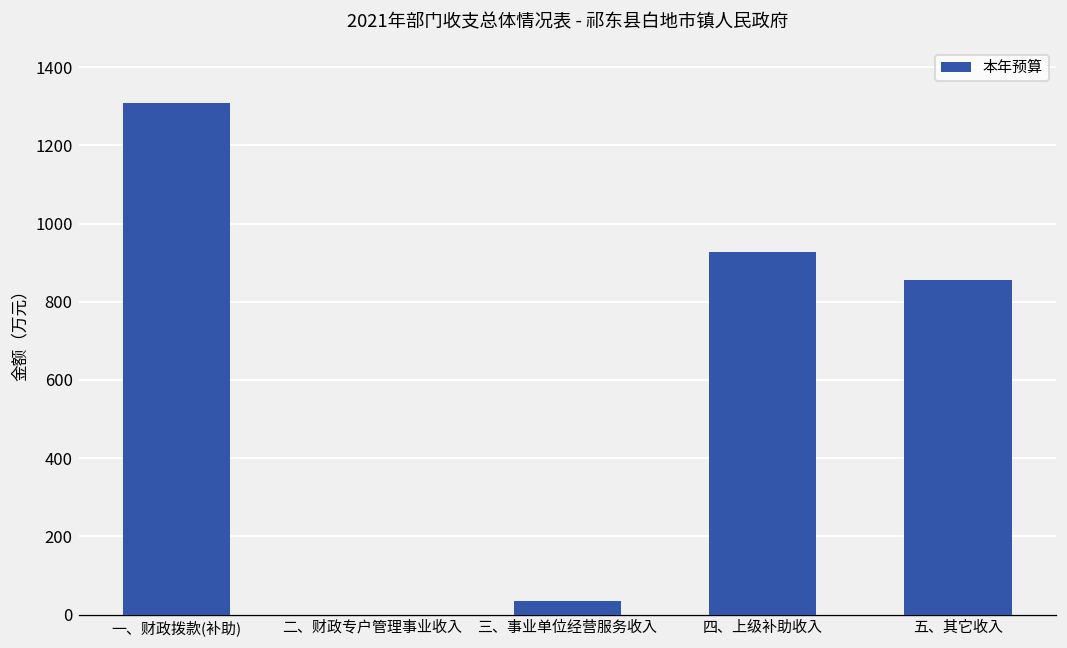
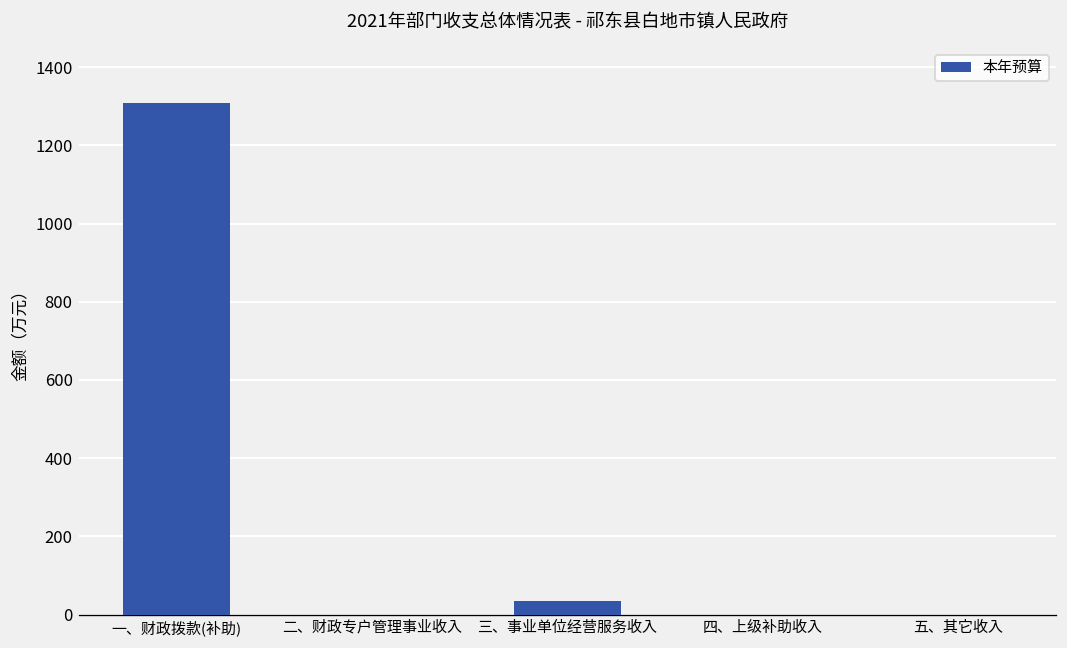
  {
    "一、财政拨款(补助)": 1310,
    "二、财政专户管理事业收入": 0,
    "三、事业单位经营服务收入": 40,
-   "四、上级补助收入": 930,
-   "五、其它收入": 860
+   "四、上级补助收入": 0,
+   "五、其它收入": 0
  }
